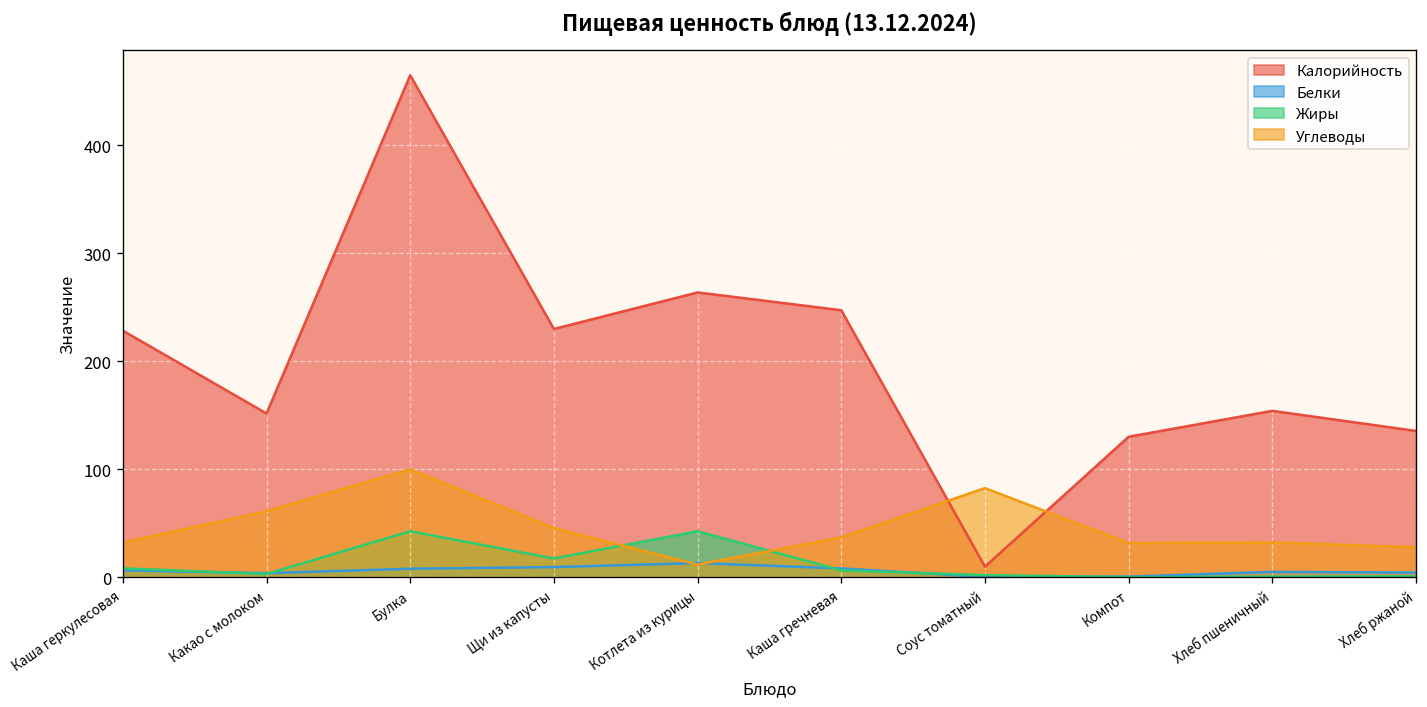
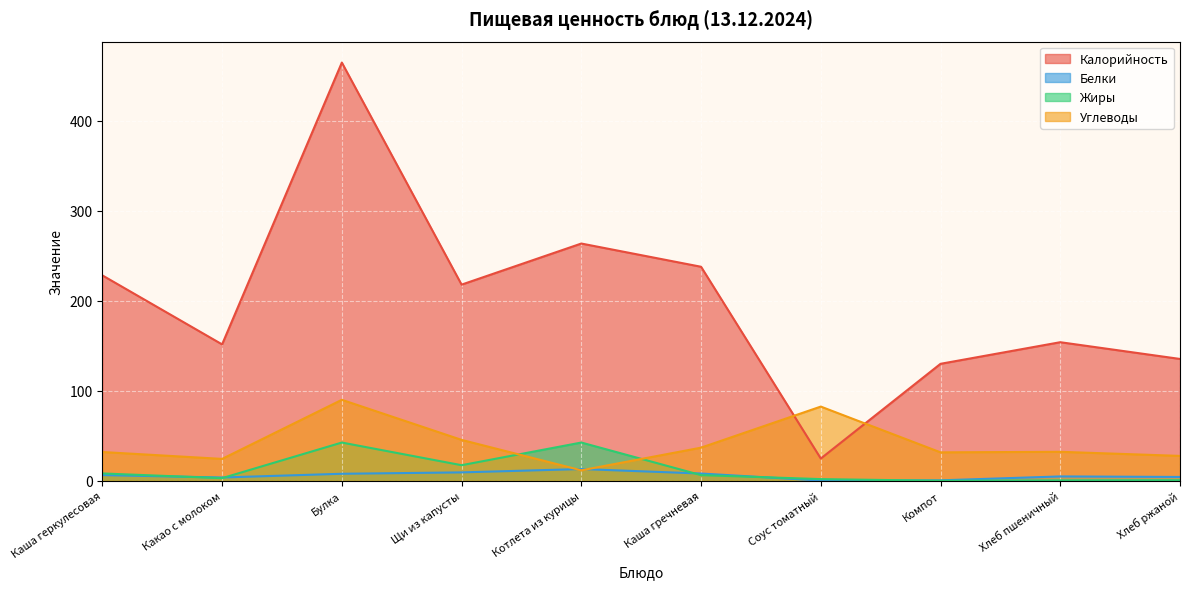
  {
    "Калорийность": {
      "Каша геркулесовая": 230,
      "Какао с молоком": 150,
      "Булка": 460,
-     "Щи из капусты": 230,
+     "Щи из капусты": 220,
      "Котлета из курицы": 260,
-     "Каша гречневая": 250,
-     "Соус томатный": 10,
+     "Каша гречневая": 240,
+     "Соус томатный": 20,
      "Компот": 130,
      "Хлеб пшеничный": 150,
      "Хлеб ржаной": 140
    },
    "Белки": {
      "Булка": 10,
      "Щи из капусты": 10,
      "Хлеб пшеничный": 0,
      "Хлеб ржаной": 0
    },
    "Жиры": {
      "Булка": 40,
      "Щи из капусты": 20,
      "Котлета из курицы": 40,
      "Хлеб пшеничный": 0,
      "Хлеб ржаной": 0
    },
    "Углеводы": {
      "Каша геркулесовая": 30,
-     "Какао с молоком": 60,
-     "Булка": 100,
+     "Какао с молоком": 20,
+     "Булка": 90,
      "Щи из капусты": 50,
      "Каша гречневая": 40,
      "Соус томатный": 80,
      "Компот": 30,
      "Хлеб пшеничный": 30,
      "Хлеб ржаной": 30
    }
  }
